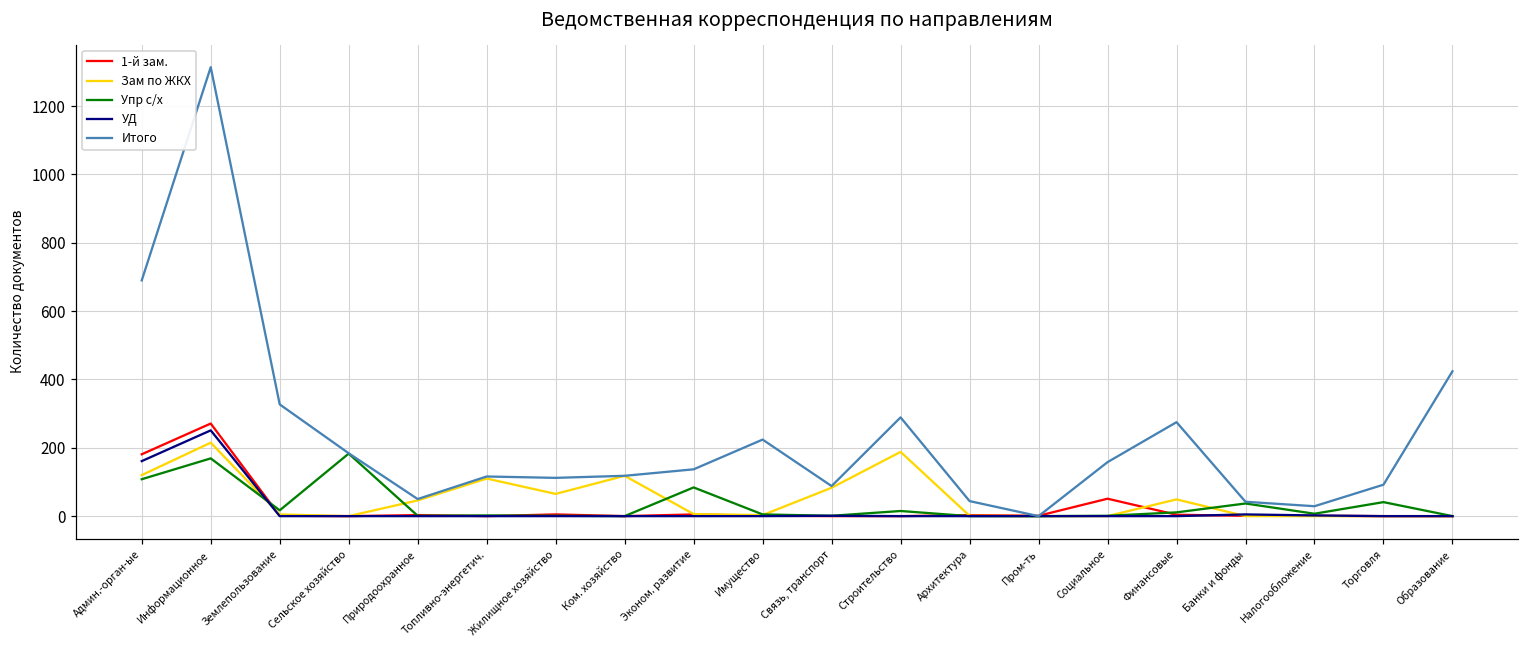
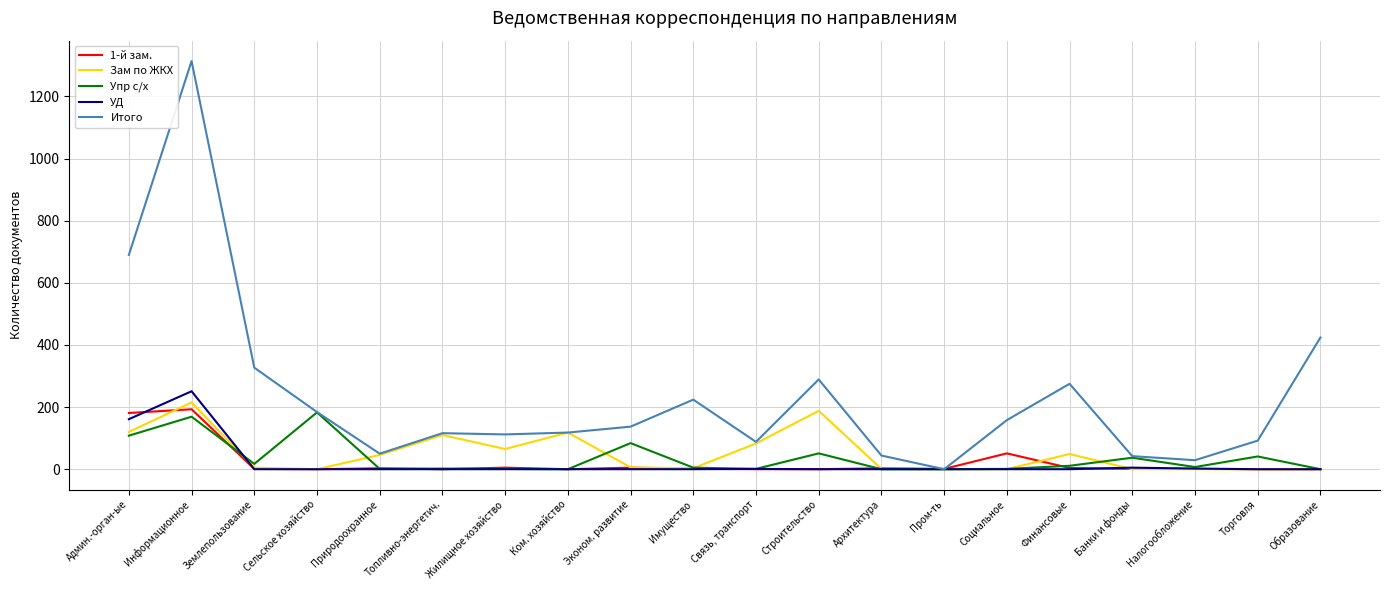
  {
    "1-й зам.": {
      "Админ.-орган-ые": 180,
-     "Информационное": 270,
+     "Информационное": 190,
      "Социальное": 50
    },
    "Зам по ЖКХ": {
      "Админ.-орган-ые": 120,
      "Информационное": 220,
      "Жилищное хозяйство": 70,
      "Строительство": 190,
      "Финансовые": 50
    },
    "Упр с/х": {
      "Админ.-орган-ые": 110,
      "Информационное": 170,
      "Землепользование": 20,
      "Эконом. развитие": 80,
-     "Строительство": 20,
+     "Строительство": 50,
      "Торговля": 40
    },
    "УД": {
      "Админ.-орган-ые": 160,
      "Информационное": 250
    },
    "Итого": {
      "Админ.-орган-ые": 690,
      "Информационное": 1310,
      "Землепользование": 330,
      "Жилищное хозяйство": 110,
      "Эконом. развитие": 140,
      "Имущество": 220,
      "Строительство": 290,
      "Архитектура": 40,
      "Социальное": 160,
      "Финансовые": 280,
      "Налогообложение": 30,
      "Торговля": 90,
      "Образование": 420
    }
  }
